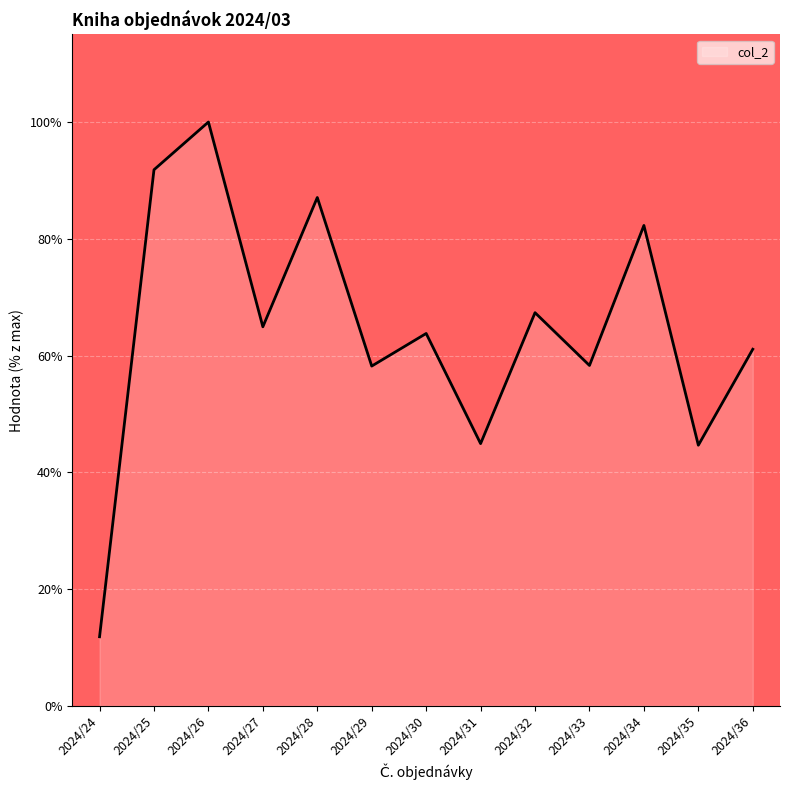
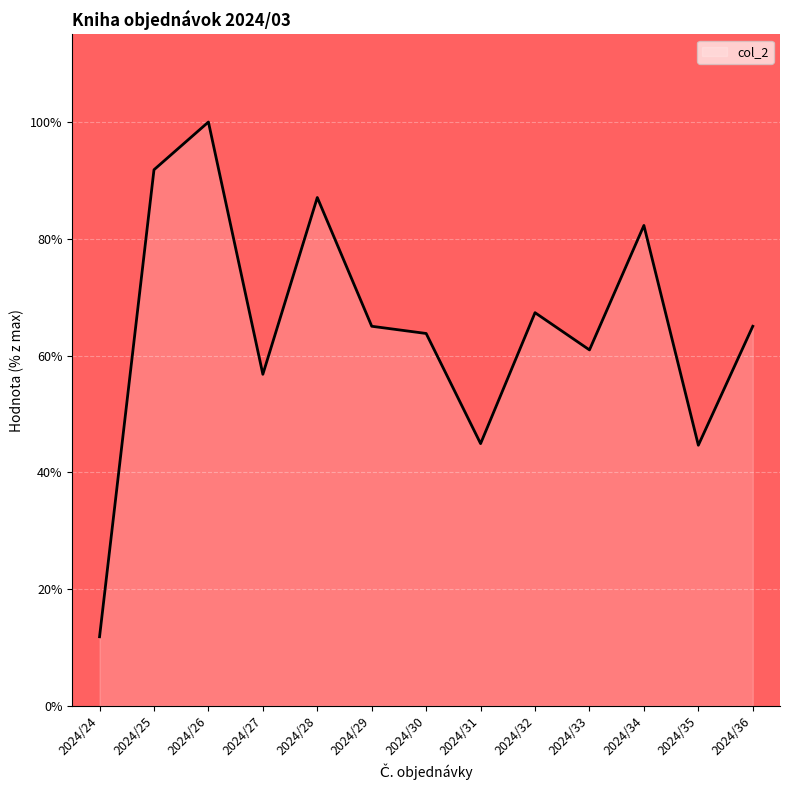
  {
    "2024/24": "12%",
    "2024/25": "92%",
    "2024/26": "100%",
-   "2024/27": "65%",
+   "2024/27": "57%",
    "2024/28": "87%",
-   "2024/29": "58%",
+   "2024/29": "65%",
    "2024/30": "64%",
    "2024/31": "45%",
    "2024/32": "67%",
-   "2024/33": "58%",
+   "2024/33": "61%",
    "2024/34": "82%",
    "2024/35": "45%",
-   "2024/36": "61%"
+   "2024/36": "65%"
  }
